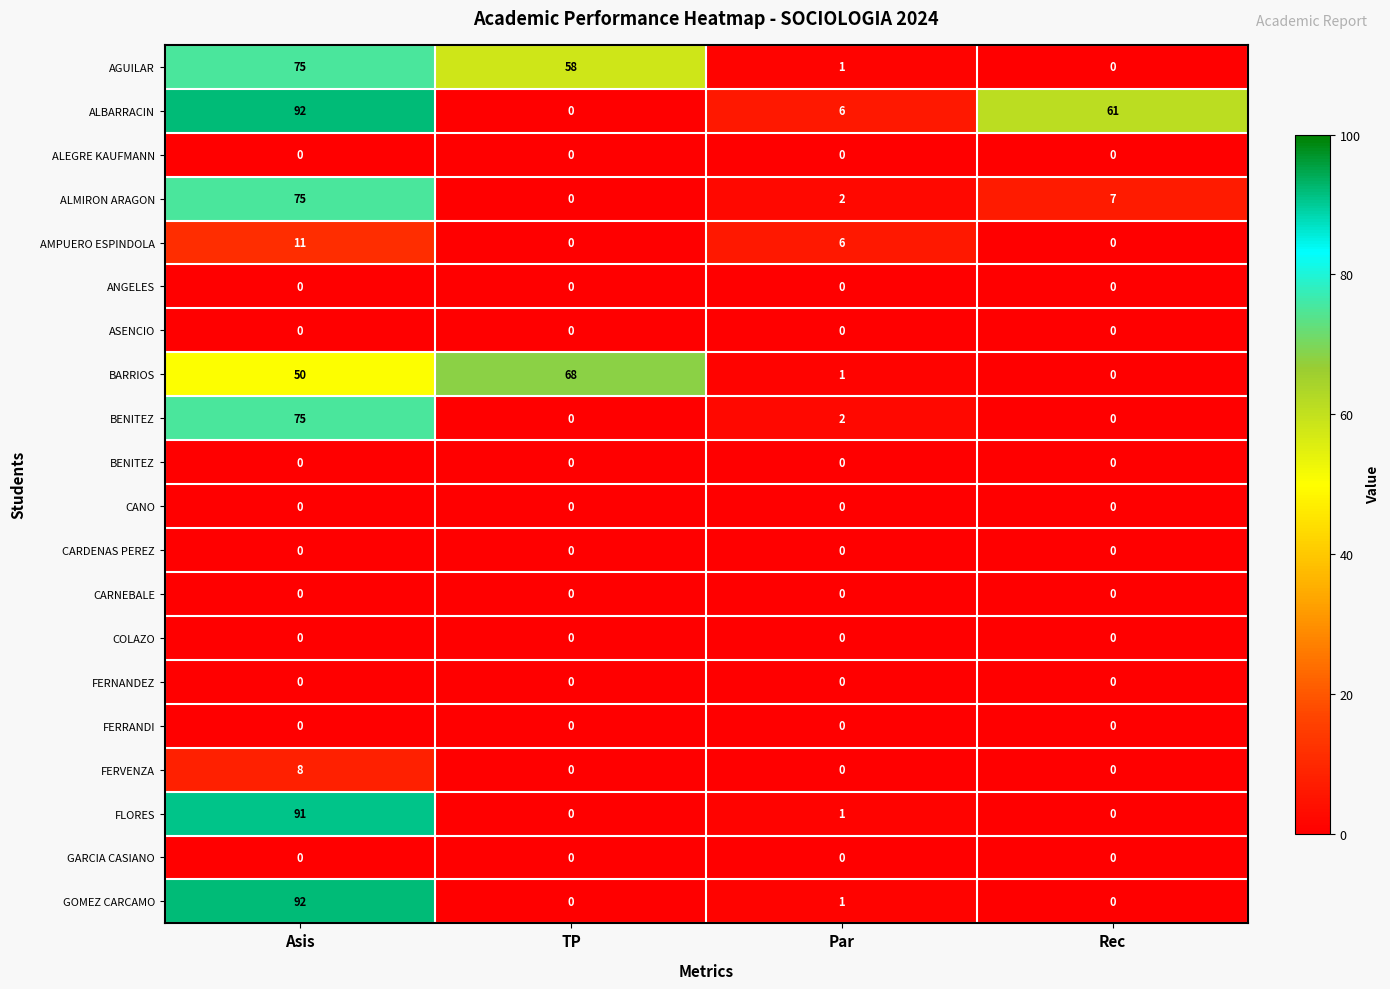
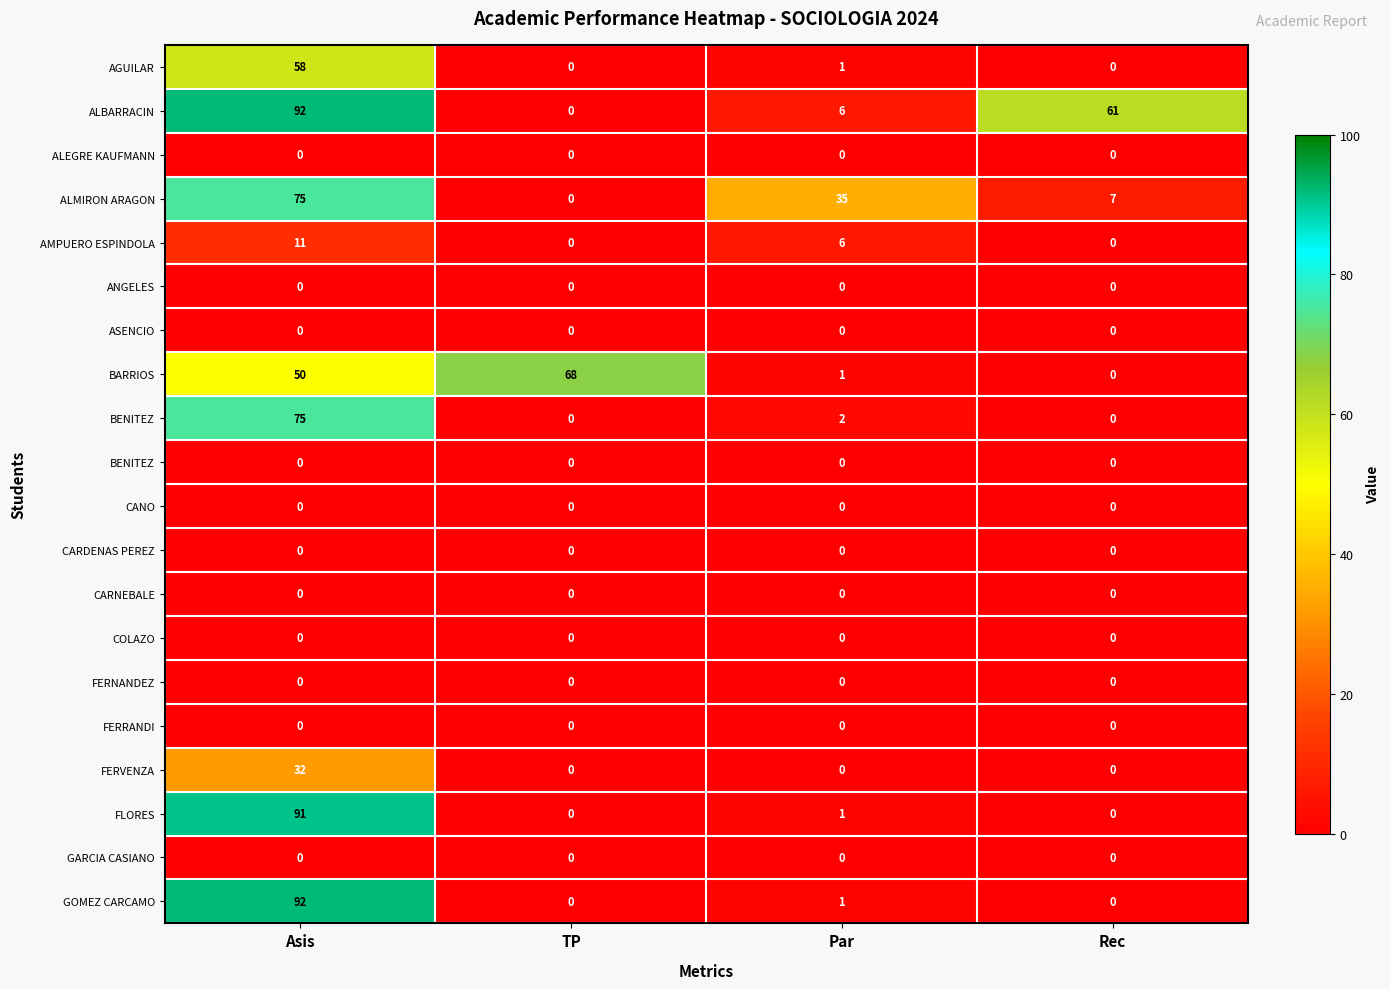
  {
    "AGUILAR": {
-     "Asis": 75,
-     "TP": 58,
+     "Asis": 58,
+     "TP": 0,
      "Par": 1,
      "Rec": 0
    },
    "ALBARRACIN": {
      "Asis": 92,
      "TP": 0,
      "Par": 6,
      "Rec": 61
    },
    "ALEGRE KAUFMANN": {
      "Asis": 0,
      "TP": 0,
      "Par": 0,
      "Rec": 0
    },
    "ALMIRON ARAGON": {
      "Asis": 75,
      "TP": 0,
-     "Par": 2,
+     "Par": 35,
      "Rec": 7
    },
    "AMPUERO ESPINDOLA": {
      "Asis": 11,
      "TP": 0,
      "Par": 6,
      "Rec": 0
    },
    "ANGELES": {
      "Asis": 0,
      "TP": 0,
      "Par": 0,
      "Rec": 0
    },
    "ASENCIO": {
      "Asis": 0,
      "TP": 0,
      "Par": 0,
      "Rec": 0
    },
    "BARRIOS": {
      "Asis": 50,
      "TP": 68,
      "Par": 1,
      "Rec": 0
    },
    "CANO": {
      "Asis": 0,
      "TP": 0,
      "Par": 0,
      "Rec": 0
    },
    "CARDENAS PEREZ": {
      "Asis": 0,
      "TP": 0,
      "Par": 0,
      "Rec": 0
    },
    "CARNEBALE": {
      "Asis": 0,
      "TP": 0,
      "Par": 0,
      "Rec": 0
    },
    "COLAZO": {
      "Asis": 0,
      "TP": 0,
      "Par": 0,
      "Rec": 0
    },
    "FERNANDEZ": {
      "Asis": 0,
      "TP": 0,
      "Par": 0,
      "Rec": 0
    },
    "FERRANDI": {
      "Asis": 0,
      "TP": 0,
      "Par": 0,
      "Rec": 0
    },
    "FERVENZA": {
-     "Asis": 8,
+     "Asis": 32,
      "TP": 0,
      "Par": 0,
      "Rec": 0
    },
    "FLORES": {
      "Asis": 91,
      "TP": 0,
      "Par": 1,
      "Rec": 0
    },
    "GARCIA CASIANO": {
      "Asis": 0,
      "TP": 0,
      "Par": 0,
      "Rec": 0
    },
    "GOMEZ CARCAMO": {
      "Asis": 92,
      "TP": 0,
      "Par": 1,
      "Rec": 0
    }
  }
